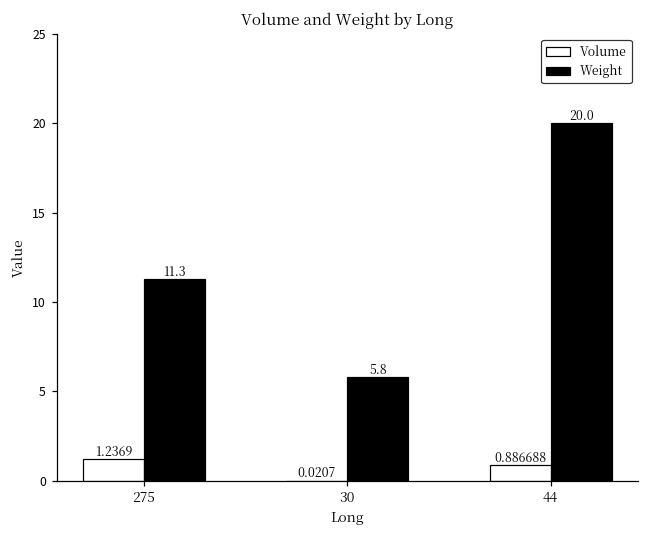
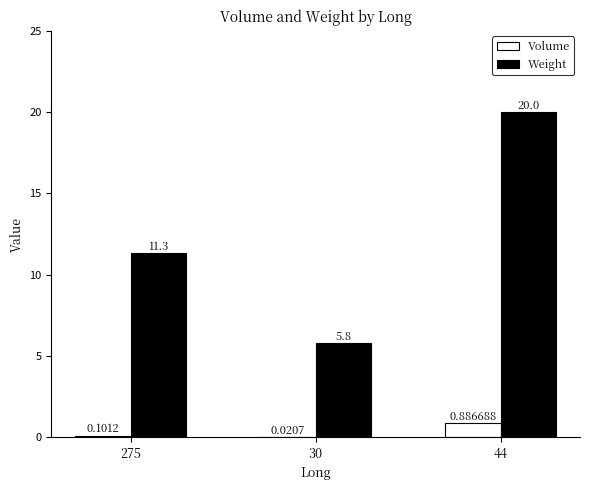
  {
    "Volume": {
-     "275": 1.2369,
+     "275": 0.1012,
      "30": 0.0207,
      "44": 0.886688
    },
    "Weight": {
      "275": 11.3,
      "30": 5.8,
      "44": 20.0
    }
  }
